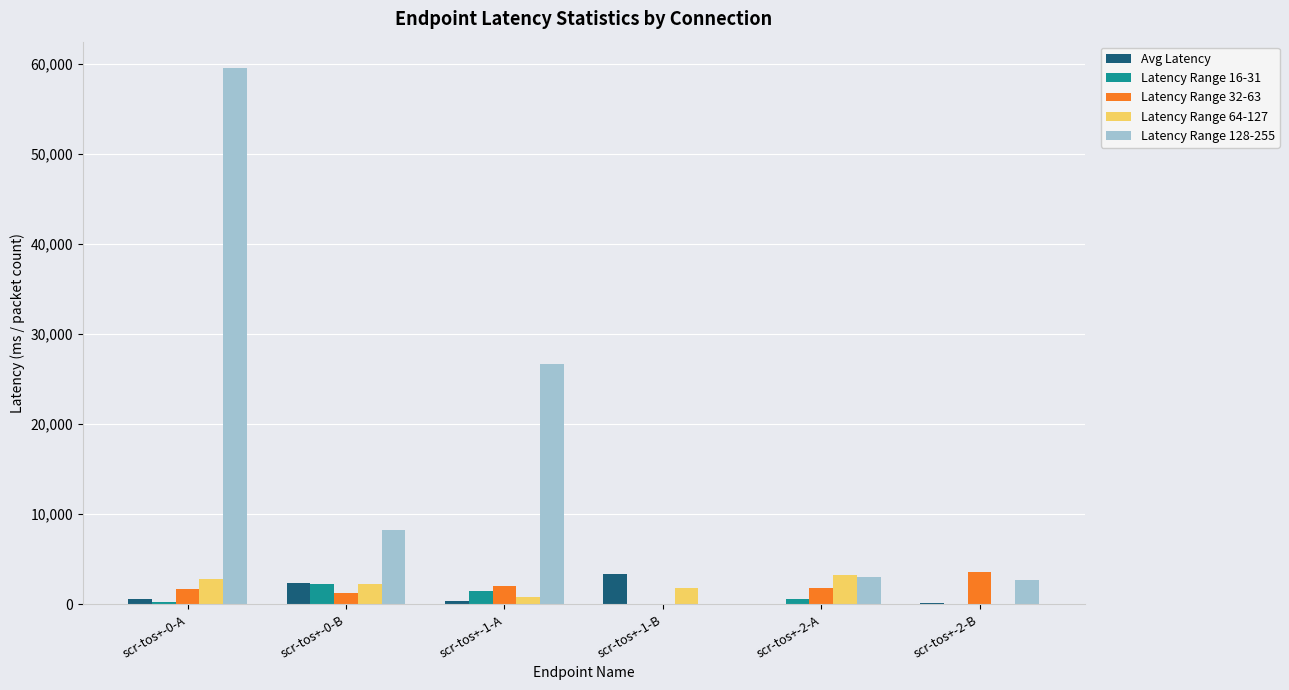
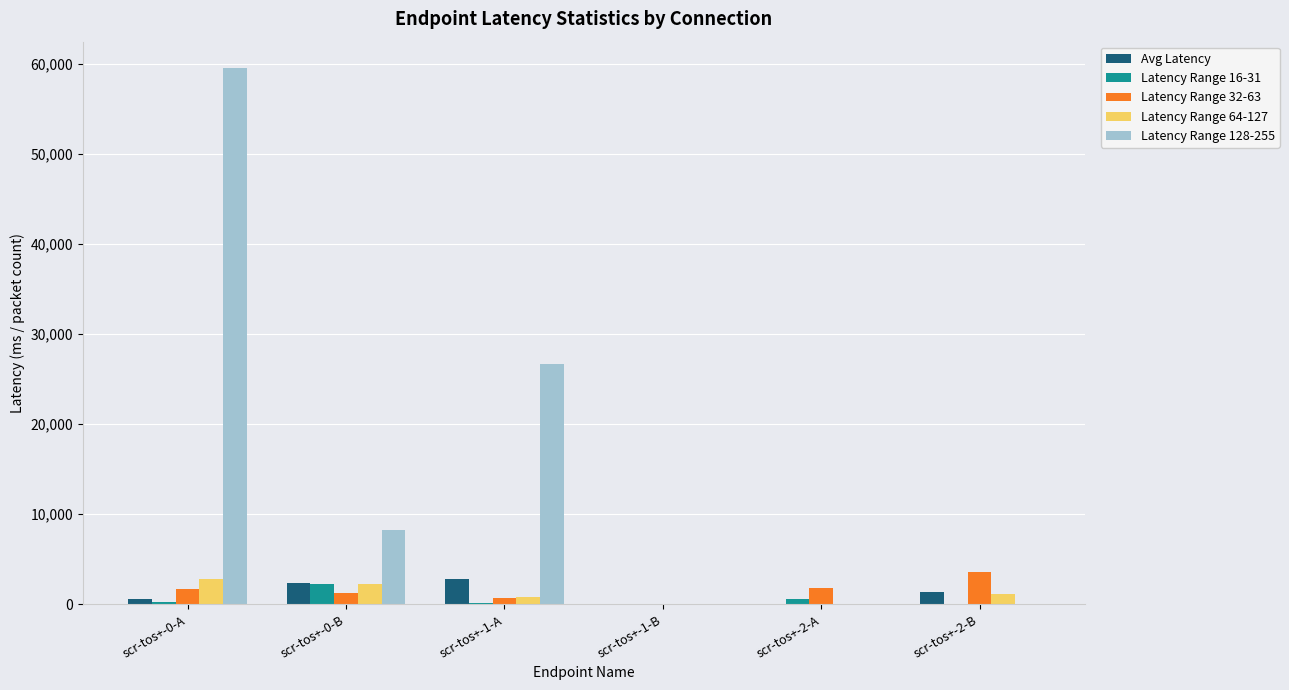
  {
    "Avg Latency": {
      "scr-tos+-0-A": "1,000",
      "scr-tos+-0-B": "2,000",
-     "scr-tos+-1-A": "0",
-     "scr-tos+-1-B": "3,000",
-     "scr-tos+-2-B": "0"
+     "scr-tos+-1-A": "3,000",
+     "scr-tos+-1-B": "0",
+     "scr-tos+-2-B": "1,000"
    },
    "Latency Range 16-31": {
      "scr-tos+-0-A": "0",
      "scr-tos+-0-B": "2,000",
-     "scr-tos+-1-A": "1,000",
+     "scr-tos+-1-A": "0",
      "scr-tos+-2-A": "1,000"
    },
    "Latency Range 32-63": {
      "scr-tos+-0-A": "2,000",
      "scr-tos+-0-B": "1,000",
-     "scr-tos+-1-A": "2,000",
+     "scr-tos+-1-A": "1,000",
      "scr-tos+-1-B": "0",
      "scr-tos+-2-A": "2,000",
      "scr-tos+-2-B": "4,000"
    },
    "Latency Range 64-127": {
      "scr-tos+-0-A": "3,000",
      "scr-tos+-0-B": "2,000",
      "scr-tos+-1-A": "1,000",
-     "scr-tos+-1-B": "2,000",
-     "scr-tos+-2-A": "3,000",
-     "scr-tos+-2-B": "0"
+     "scr-tos+-1-B": "0",
+     "scr-tos+-2-A": "0",
+     "scr-tos+-2-B": "1,000"
    },
    "Latency Range 128-255": {
      "scr-tos+-0-A": "60,000",
      "scr-tos+-0-B": "8,000",
      "scr-tos+-1-A": "27,000",
-     "scr-tos+-2-A": "3,000",
-     "scr-tos+-2-B": "3,000"
+     "scr-tos+-2-A": "0",
+     "scr-tos+-2-B": "0"
    }
  }
